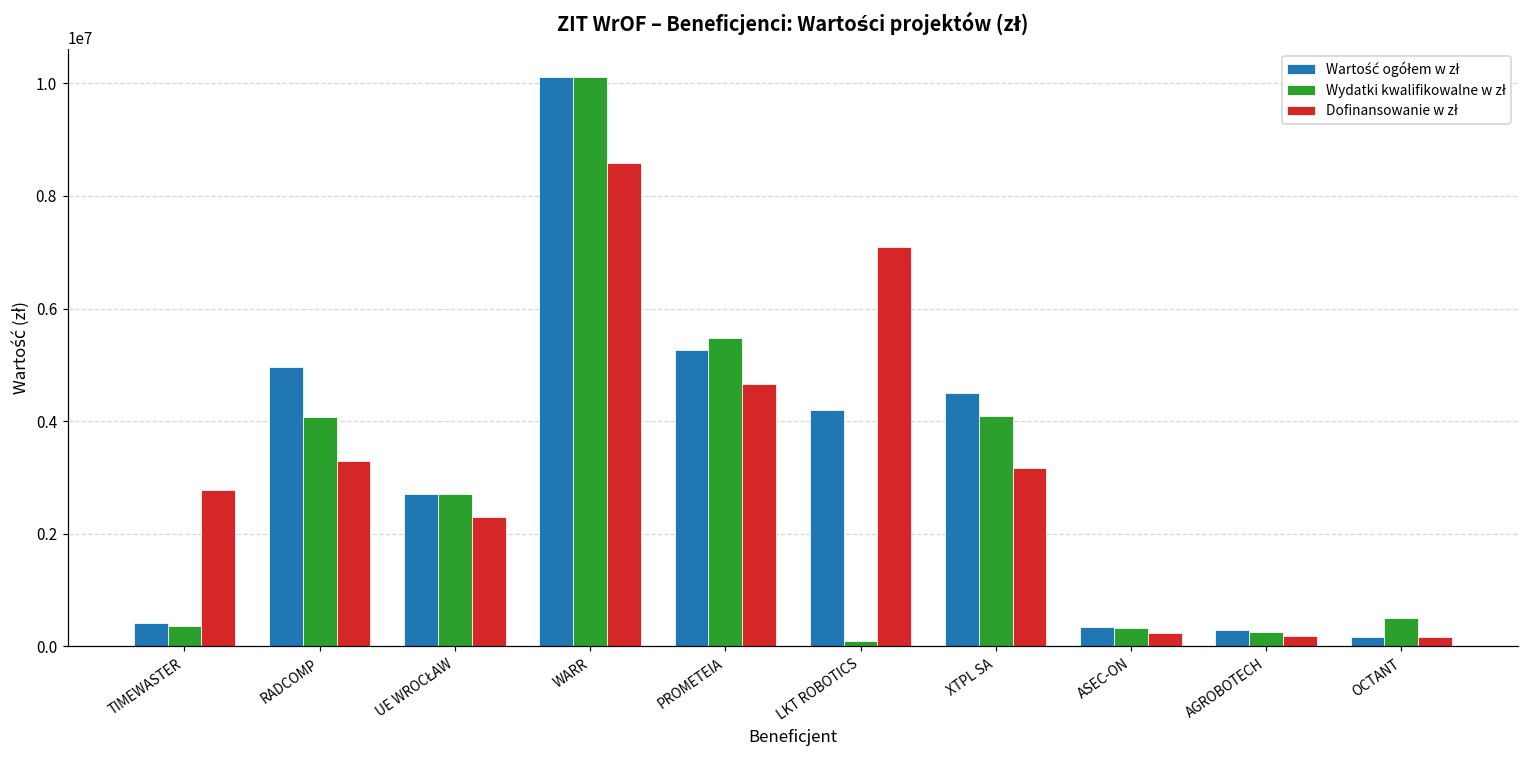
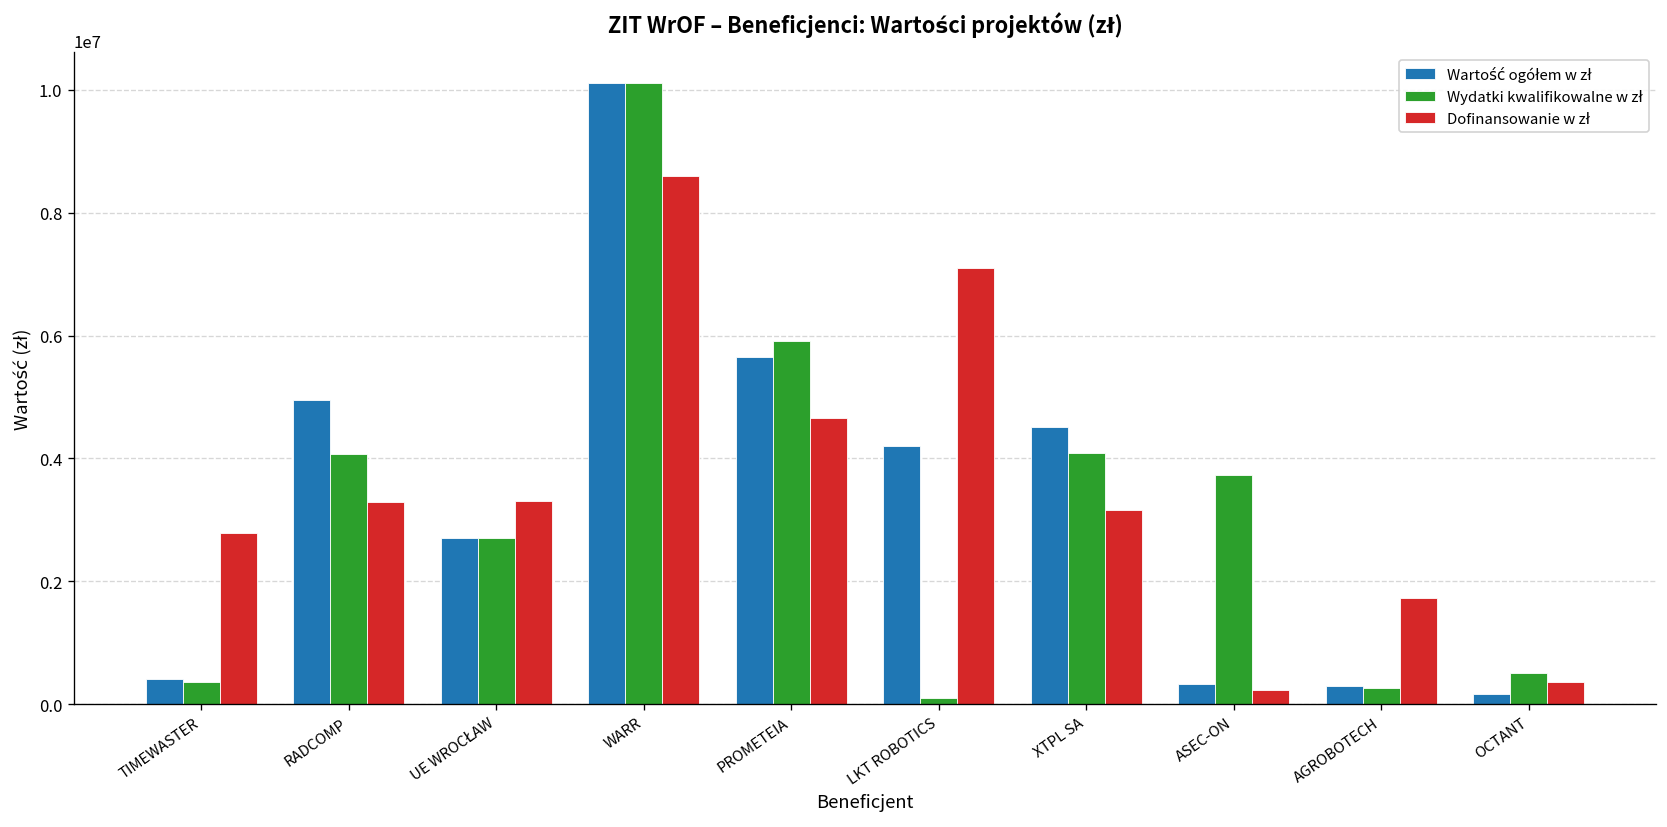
  {
    "Wartość ogółem w zł": {
      "TIMEWASTER": 400000,
      "RADCOMP": 5000000,
      "UE WROCŁAW": 2700000,
      "WARR": 10100000,
-     "PROMETEIA": 5300000,
+     "PROMETEIA": 5600000,
      "LKT ROBOTICS": 4200000,
      "XTPL SA": 4500000,
      "ASEC-ON": 300000,
      "AGROBOTECH": 300000,
      "OCTANT": 200000
    },
    "Wydatki kwalifikowalne w zł": {
      "TIMEWASTER": 400000,
      "RADCOMP": 4100000,
      "UE WROCŁAW": 2700000,
      "WARR": 10100000,
-     "PROMETEIA": 5500000,
+     "PROMETEIA": 5900000,
      "LKT ROBOTICS": 100000,
      "XTPL SA": 4100000,
-     "ASEC-ON": 300000,
+     "ASEC-ON": 3700000,
      "AGROBOTECH": 300000,
      "OCTANT": 500000
    },
    "Dofinansowanie w zł": {
      "TIMEWASTER": 2800000,
      "RADCOMP": 3300000,
-     "UE WROCŁAW": 2300000,
+     "UE WROCŁAW": 3300000,
      "WARR": 8600000,
      "PROMETEIA": 4700000,
      "LKT ROBOTICS": 7100000,
      "XTPL SA": 3200000,
      "ASEC-ON": 200000,
-     "AGROBOTECH": 200000,
-     "OCTANT": 200000
+     "AGROBOTECH": 1700000,
+     "OCTANT": 400000
    }
  }
